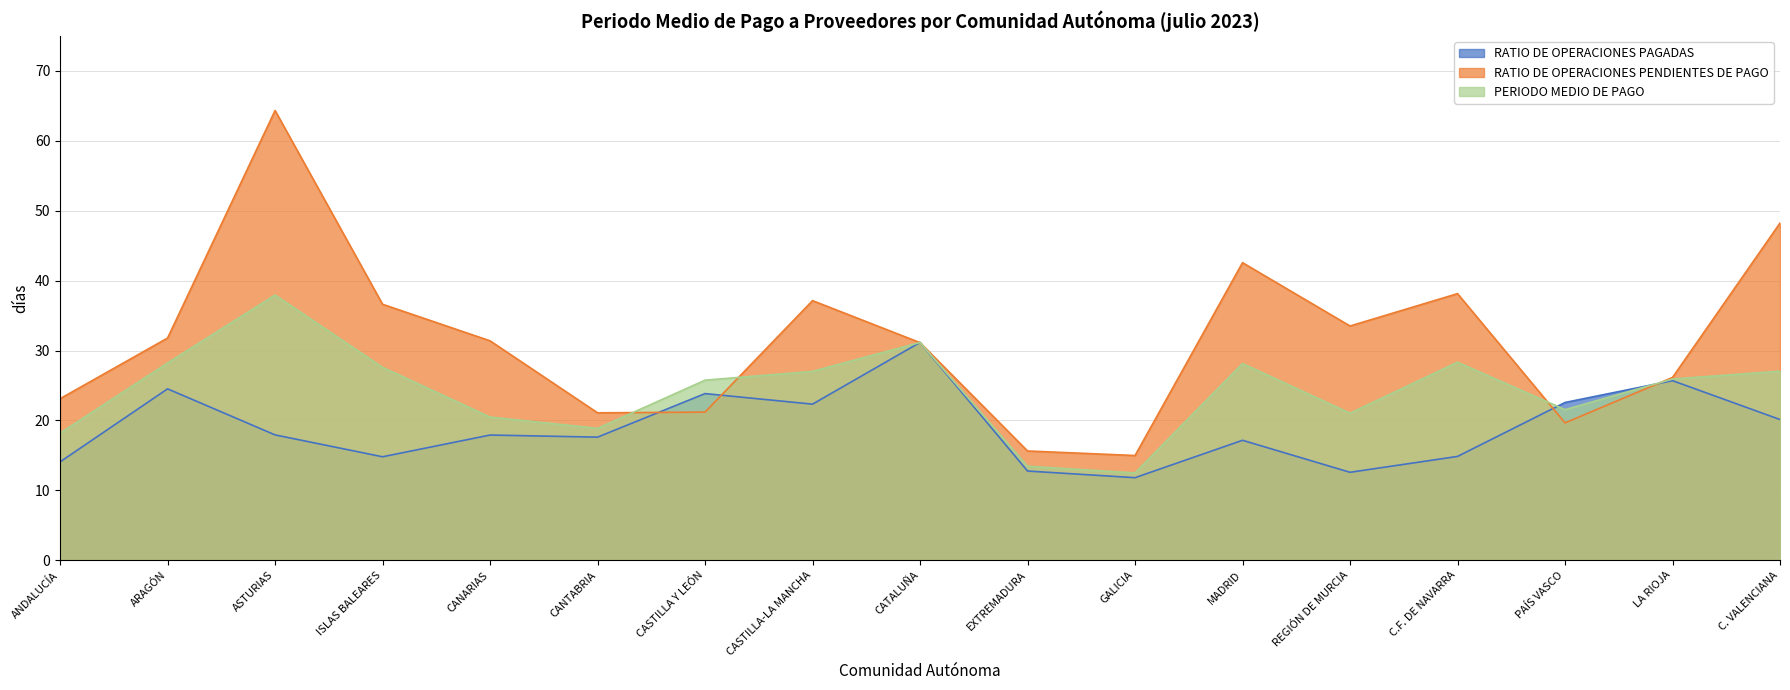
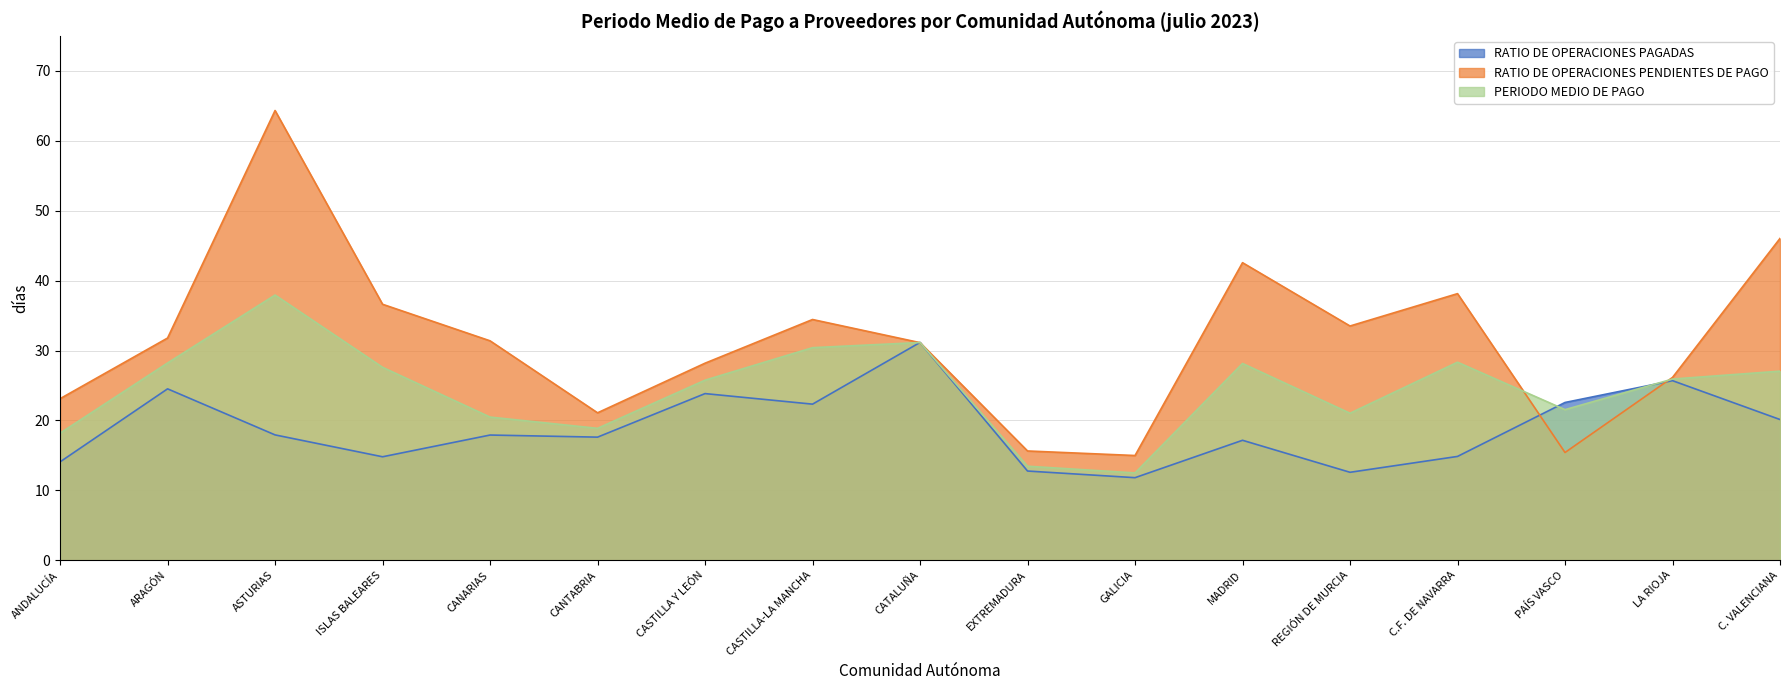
  {
    "RATIO DE OPERACIONES PAGADAS": {
      "ANDALUCÍA": 14,
      "ARAGÓN": 25,
      "ASTURIAS": 18,
      "ISLAS BALEARES": 15,
      "CANARIAS": 18,
      "CANTABRIA": 18,
      "CASTILLA Y LEÓN": 24,
      "CASTILLA-LA MANCHA": 22,
      "EXTREMADURA": 13,
      "GALICIA": 12,
      "MADRID": 17,
      "REGIÓN DE MURCIA": 13,
      "C.F. DE NAVARRA": 15,
      "PAÍS VASCO": 23,
      "C. VALENCIANA": 20
    },
    "RATIO DE OPERACIONES PENDIENTES DE PAGO": {
      "ANDALUCÍA": 23,
      "ARAGÓN": 32,
      "ASTURIAS": 64,
      "ISLAS BALEARES": 37,
      "CANARIAS": 31,
      "CANTABRIA": 21,
-     "CASTILLA Y LEÓN": 21,
-     "CASTILLA-LA MANCHA": 37,
+     "CASTILLA Y LEÓN": 28,
+     "CASTILLA-LA MANCHA": 34,
      "EXTREMADURA": 16,
      "GALICIA": 15,
      "MADRID": 43,
      "REGIÓN DE MURCIA": 34,
      "C.F. DE NAVARRA": 38,
-     "PAÍS VASCO": 20,
-     "C. VALENCIANA": 48
+     "PAÍS VASCO": 15,
+     "C. VALENCIANA": 46
    },
    "PERIODO MEDIO DE PAGO": {
      "ANDALUCÍA": 18,
      "ARAGÓN": 28,
      "ASTURIAS": 38,
      "ISLAS BALEARES": 28,
      "CANARIAS": 20,
      "CANTABRIA": 19,
      "CASTILLA Y LEÓN": 26,
-     "CASTILLA-LA MANCHA": 27,
+     "CASTILLA-LA MANCHA": 30,
      "EXTREMADURA": 13,
      "GALICIA": 12,
      "MADRID": 28,
      "REGIÓN DE MURCIA": 21,
      "C.F. DE NAVARRA": 28,
      "PAÍS VASCO": 22,
      "C. VALENCIANA": 27
    }
  }
